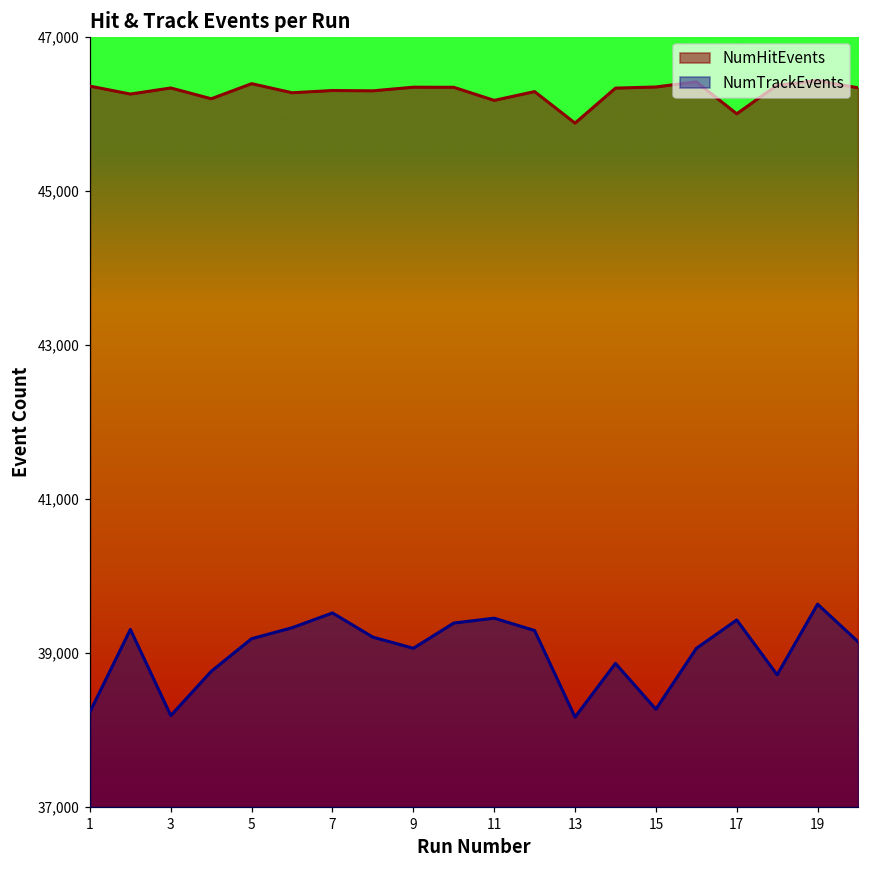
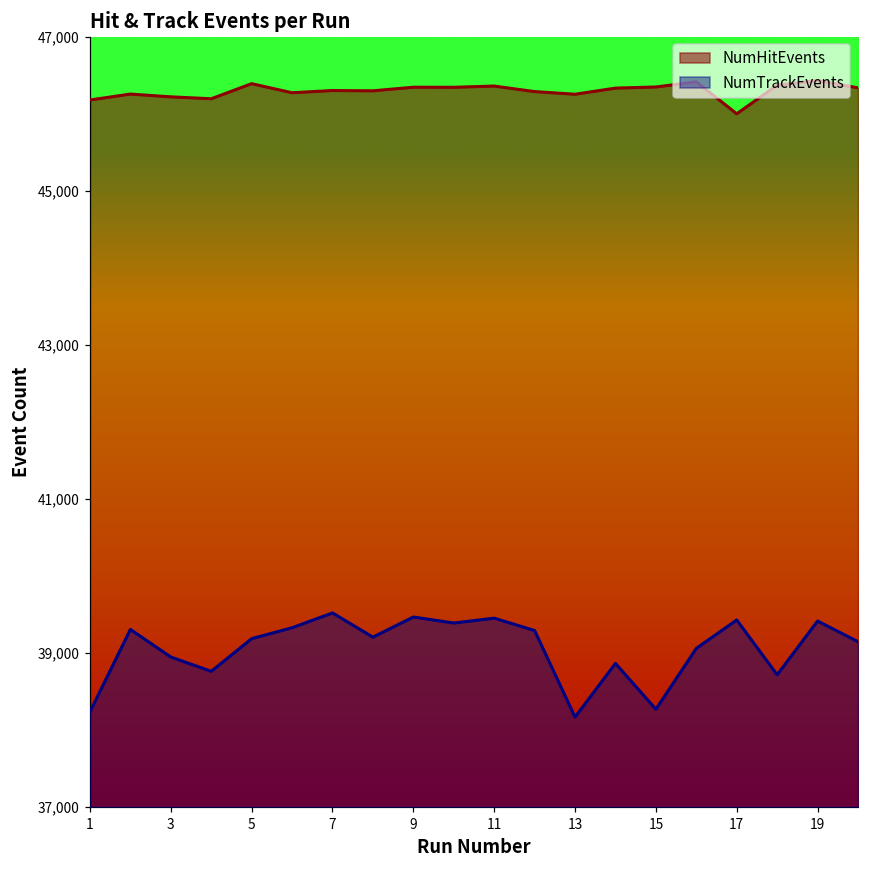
  {
    "NumHitEvents": {
-     "1": "46,400",
-     "3": "46,300",
+     "1": "46,200",
+     "3": "46,200",
      "5": "46,400",
      "7": "46,300",
      "9": "46,300",
-     "11": "46,200",
-     "13": "45,900",
+     "11": "46,400",
+     "13": "46,300",
      "15": "46,300",
      "17": "46,000"
    },
    "NumTrackEvents": {
      "1": "38,200",
-     "3": "38,200",
+     "3": "38,900",
      "5": "39,200",
      "7": "39,500",
-     "9": "39,100",
+     "9": "39,500",
      "11": "39,500",
      "13": "38,200",
      "15": "38,300",
      "17": "39,400",
-     "19": "39,600"
+     "19": "39,400"
    }
  }
